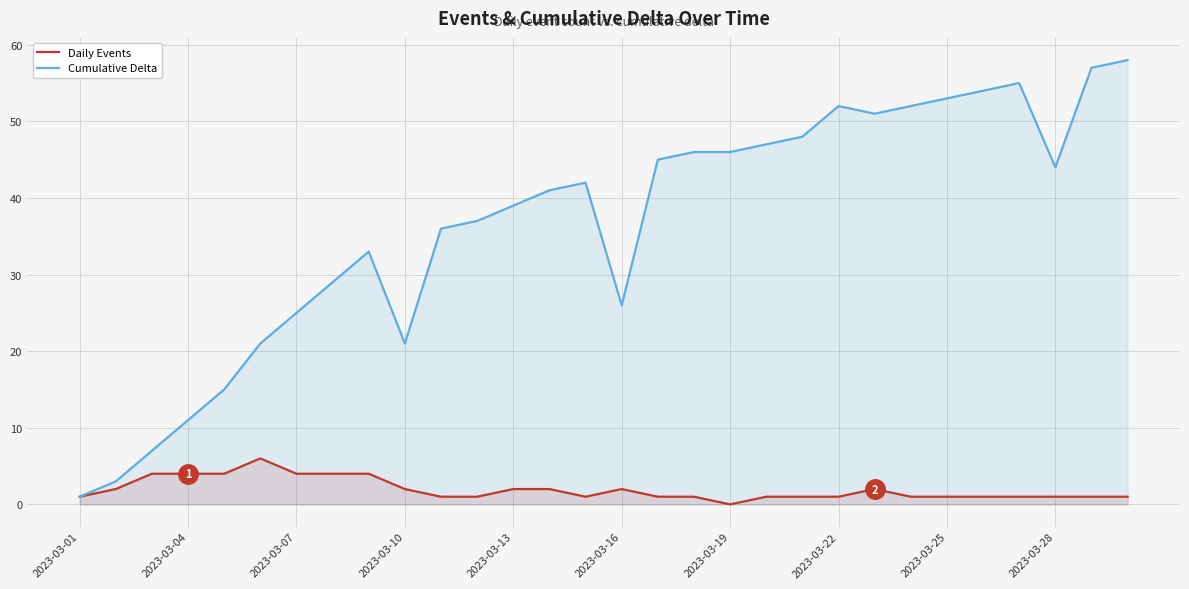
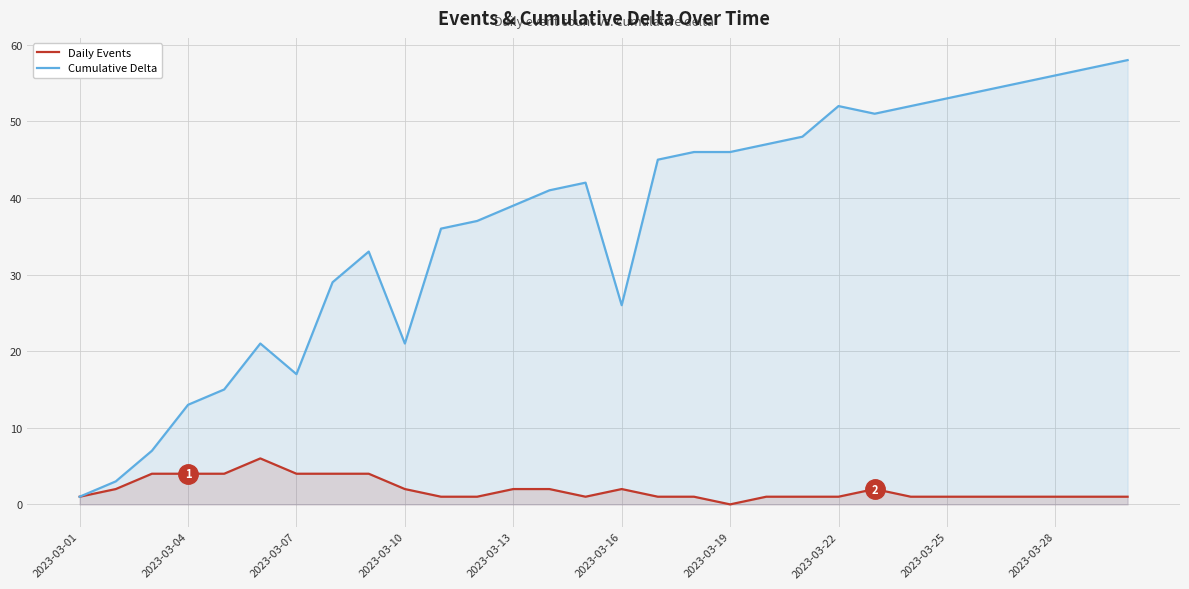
  {
    "Cumulative Delta": {
-     "2023-03-04": 11,
-     "2023-03-07": 25,
+     "2023-03-04": 13,
+     "2023-03-07": 17,
      "2023-03-10": 21,
      "2023-03-13": 39,
      "2023-03-16": 26,
      "2023-03-19": 46,
      "2023-03-22": 52,
      "2023-03-25": 53,
-     "2023-03-28": 44
+     "2023-03-28": 56
    }
  }
